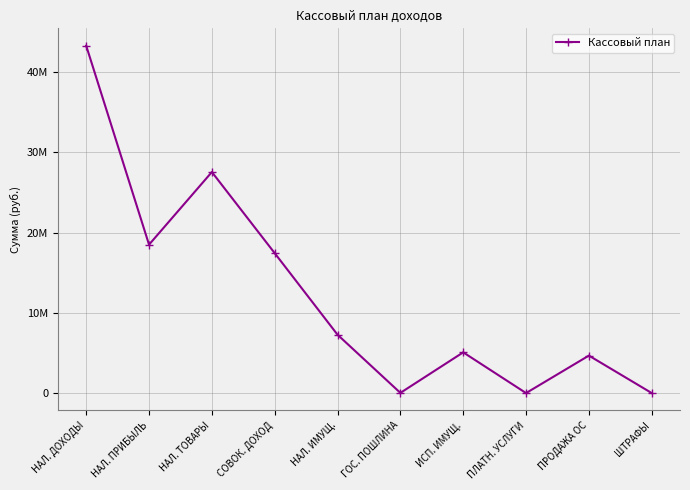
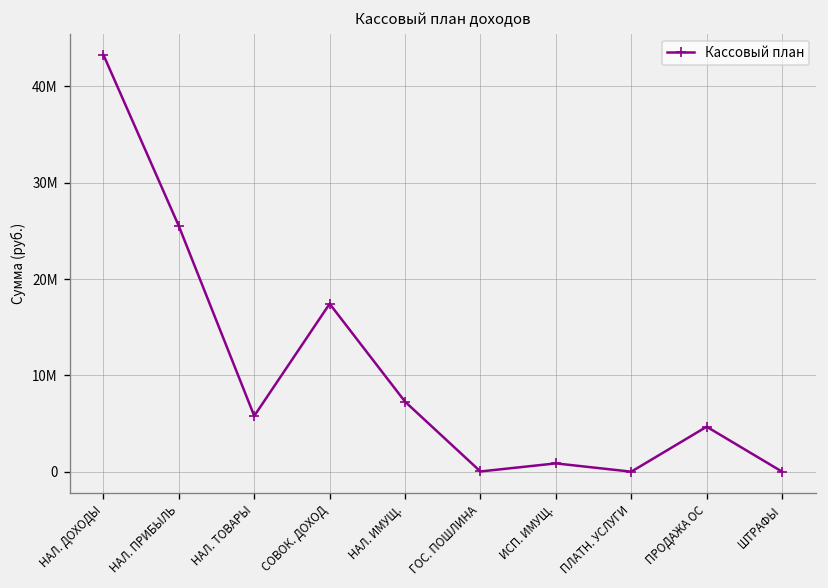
  {
    "НАЛ. ДОХОДЫ": 43000000,
-   "НАЛ. ПРИБЫЛЬ": 18000000,
-   "НАЛ. ТОВАРЫ": 28000000,
+   "НАЛ. ПРИБЫЛЬ": 26000000,
+   "НАЛ. ТОВАРЫ": 6000000,
    "СОВОК. ДОХОД": 17000000,
    "НАЛ. ИМУЩ.": 7000000,
    "ГОС. ПОШЛИНА": 0,
-   "ИСП. ИМУЩ.": 5000000,
+   "ИСП. ИМУЩ.": 1000000,
    "ПЛАТН. УСЛУГИ": 0,
    "ПРОДАЖА ОС": 5000000,
    "ШТРАФЫ": 0
  }
